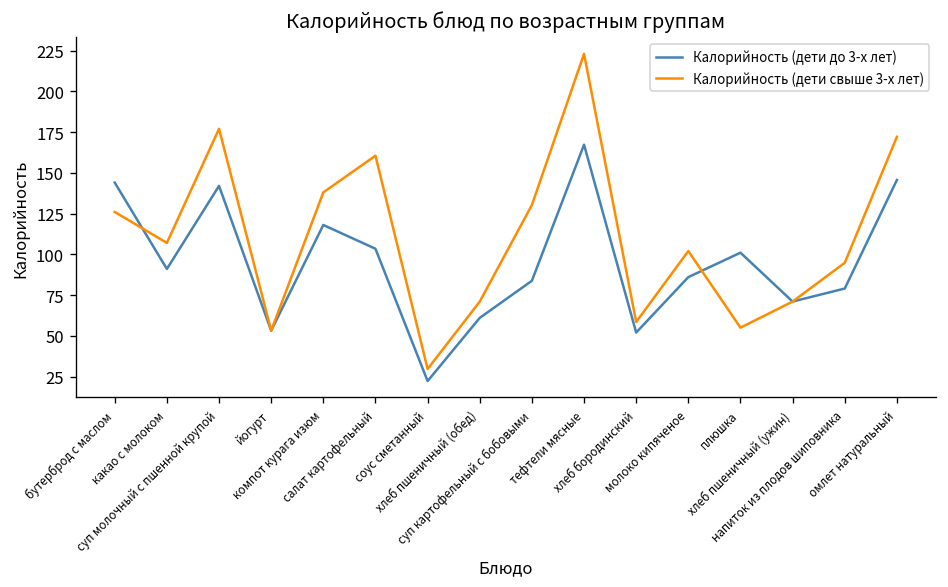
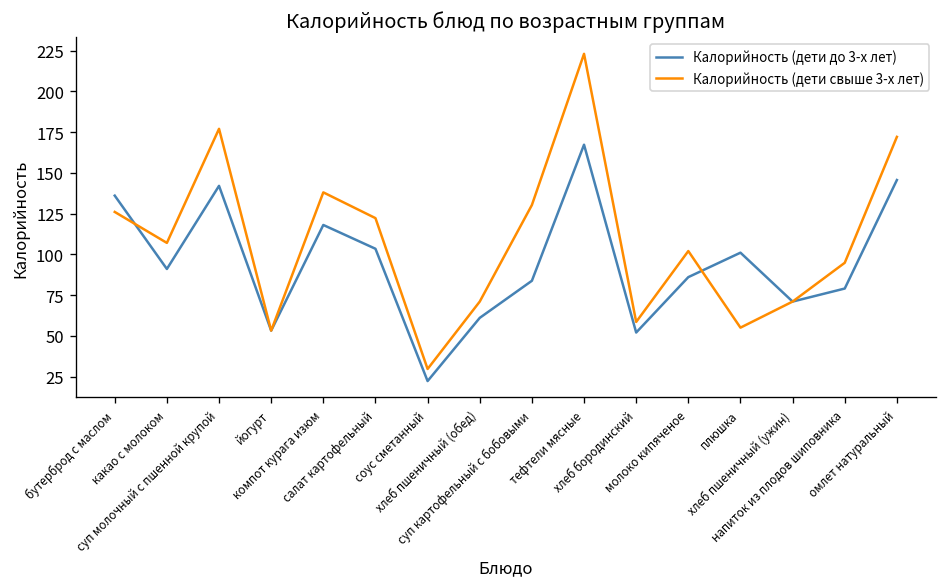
  {
    "Калорийность (дети до 3-х лет)": {
-     "бутерброд с маслом": 144,
+     "бутерброд с маслом": 136,
      "какао с молоком": 91,
      "суп молочный с пшенной крупой": 142,
      "компот курага изюм": 118,
      "салат картофельный": 103,
      "соус сметанный": 22,
      "хлеб пшеничный (обед)": 61,
      "суп картофельный с бобовыми": 84,
      "тефтели мясные": 167,
      "хлеб бородинский": 52,
      "молоко кипяченое": 86,
      "плюшка": 101,
      "напиток из плодов шиповника": 79,
      "омлет натуральный": 146
    },
    "Калорийность (дети свыше 3-х лет)": {
      "бутерброд с маслом": 126,
      "какао с молоком": 107,
      "суп молочный с пшенной крупой": 177,
      "компот курага изюм": 138,
-     "салат картофельный": 161,
+     "салат картофельный": 122,
      "соус сметанный": 30,
      "хлеб пшеничный (обед)": 71,
      "суп картофельный с бобовыми": 130,
      "тефтели мясные": 223,
      "хлеб бородинский": 59,
      "молоко кипяченое": 102,
      "плюшка": 55,
      "напиток из плодов шиповника": 95,
      "омлет натуральный": 172
    }
  }
